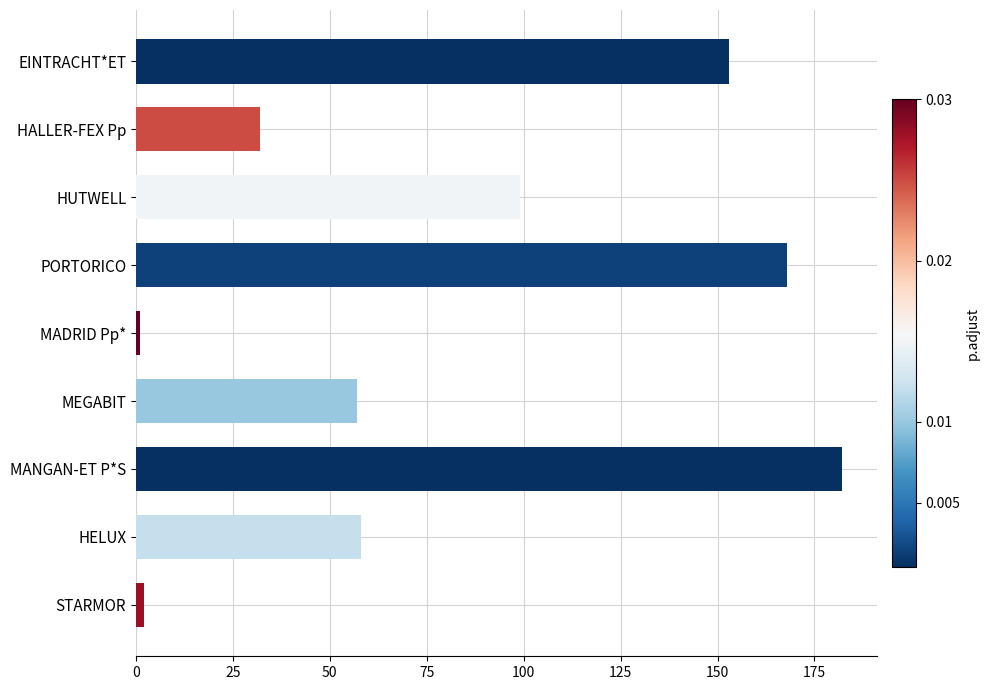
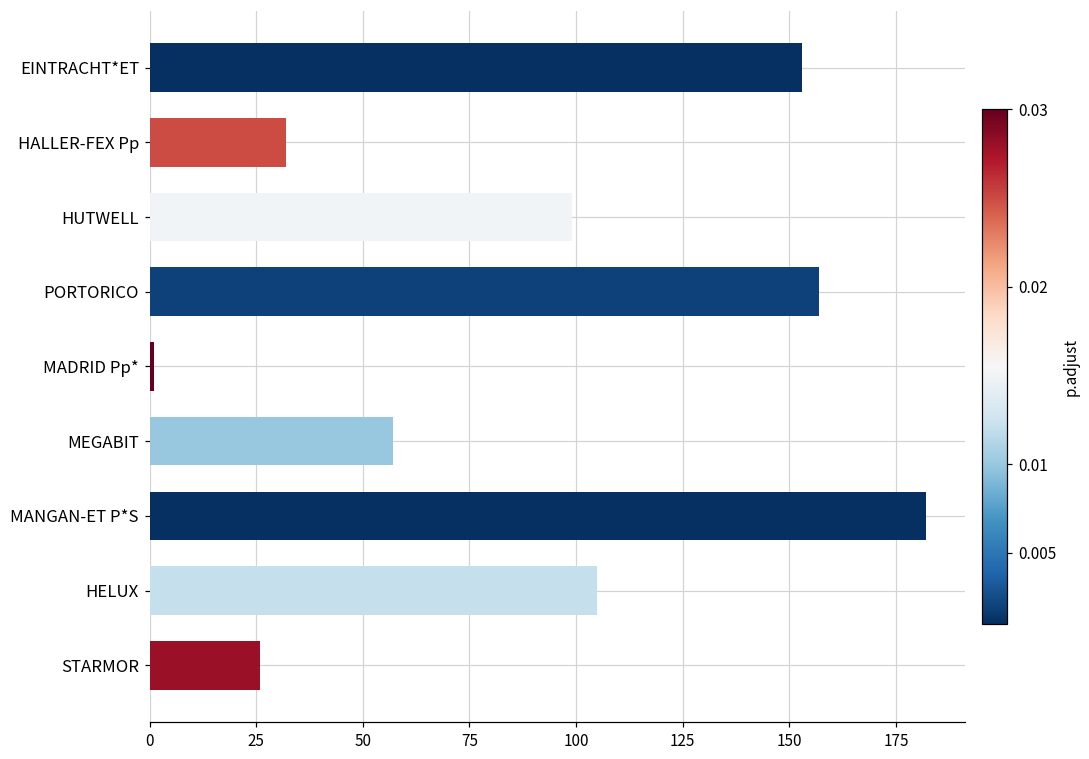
  {
    "EINTRACHT*ET": 153,
    "HALLER-FEX Pp": 32,
    "HUTWELL": 99,
-   "PORTORICO": 168,
+   "PORTORICO": 157,
    "MADRID Pp*": 1,
    "MEGABIT": 57,
    "MANGAN-ET P*S": 182,
-   "HELUX": 58,
-   "STARMOR": 2
+   "HELUX": 105,
+   "STARMOR": 26
  }
